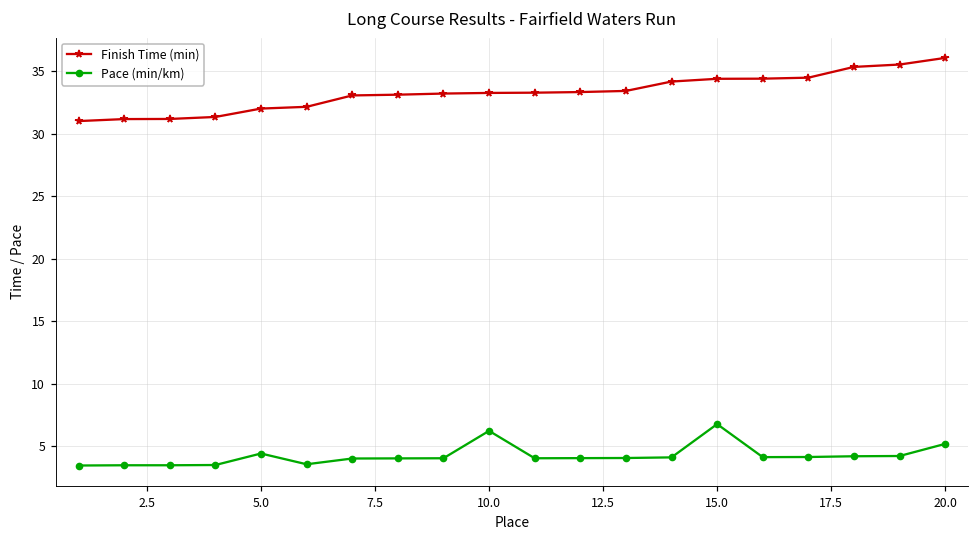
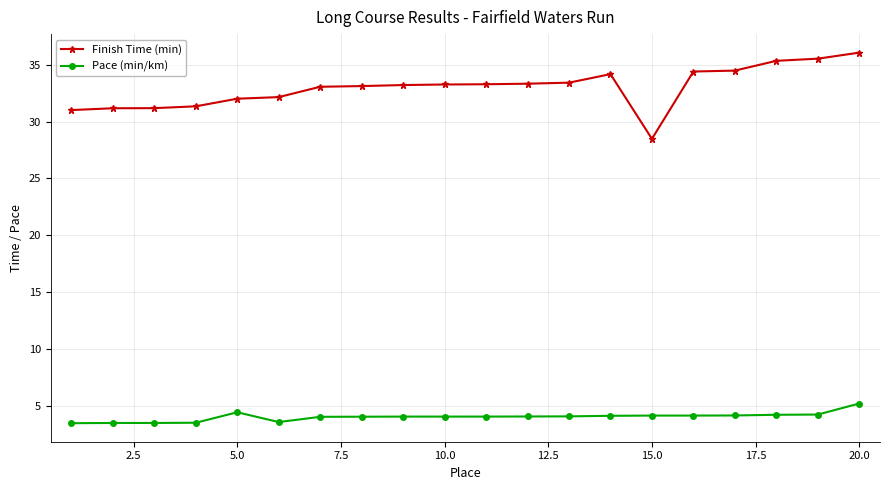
  {
    "Finish Time (min)": {
      "5.0": 32.0,
      "10.0": 33.3,
-     "15.0": 34.4,
+     "15.0": 28.5,
      "20.0": 36.1
    },
    "Pace (min/km)": {
      "5.0": 4.4,
-     "10.0": 6.3,
-     "15.0": 6.8,
+     "10.0": 4.1,
+     "15.0": 4.2,
      "20.0": 5.2
    }
  }
